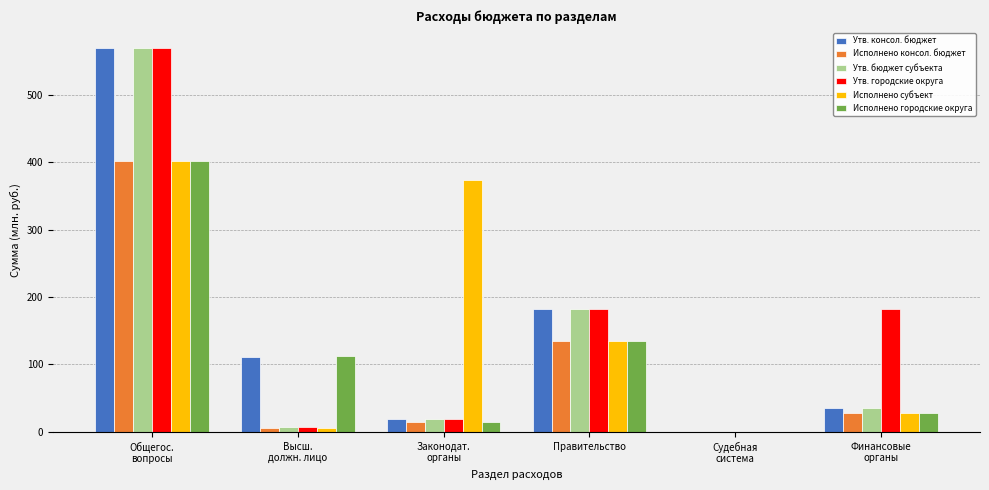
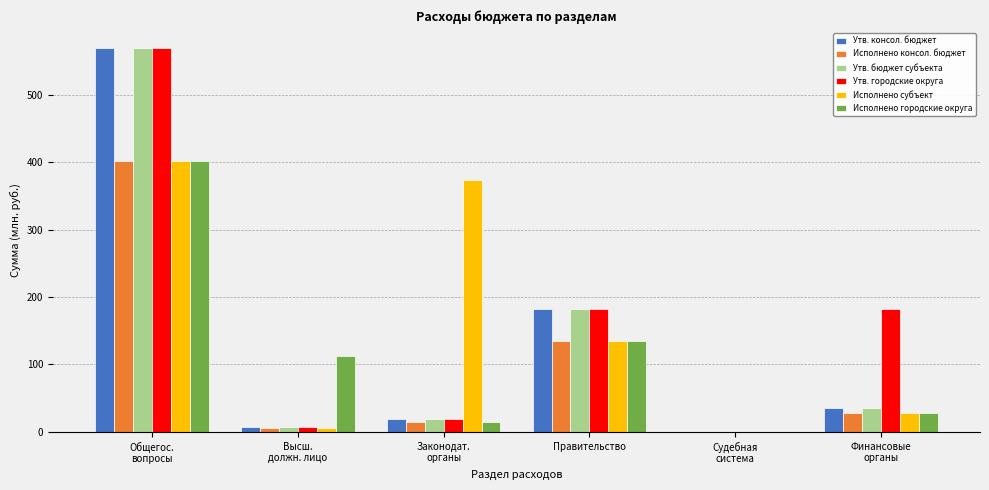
  {
    "Утв. консол. бюджет": {
      "Общегос. вопросы": 570,
-     "Высш. должн. лицо": 110,
+     "Высш. должн. лицо": 10,
      "Законодат. органы": 20,
      "Правительство": 180,
      "Финансовые органы": 40
    },
    "Исполнено консол. бюджет": {
      "Общегос. вопросы": 400,
      "Высш. должн. лицо": 10,
      "Законодат. органы": 10,
      "Правительство": 140,
      "Финансовые органы": 30
    },
    "Утв. бюджет субъекта": {
      "Общегос. вопросы": 570,
      "Высш. должн. лицо": 10,
      "Законодат. органы": 20,
      "Правительство": 180,
      "Финансовые органы": 40
    },
    "Утв. городские округа": {
      "Общегос. вопросы": 570,
      "Высш. должн. лицо": 10,
      "Законодат. органы": 20,
      "Правительство": 180,
      "Финансовые органы": 180
    },
    "Исполнено субъект": {
      "Общегос. вопросы": 400,
      "Высш. должн. лицо": 10,
      "Законодат. органы": 370,
      "Правительство": 140,
      "Финансовые органы": 30
    },
    "Исполнено городские округа": {
      "Общегос. вопросы": 400,
      "Высш. должн. лицо": 110,
      "Законодат. органы": 10,
      "Правительство": 140,
      "Финансовые органы": 30
    }
  }
